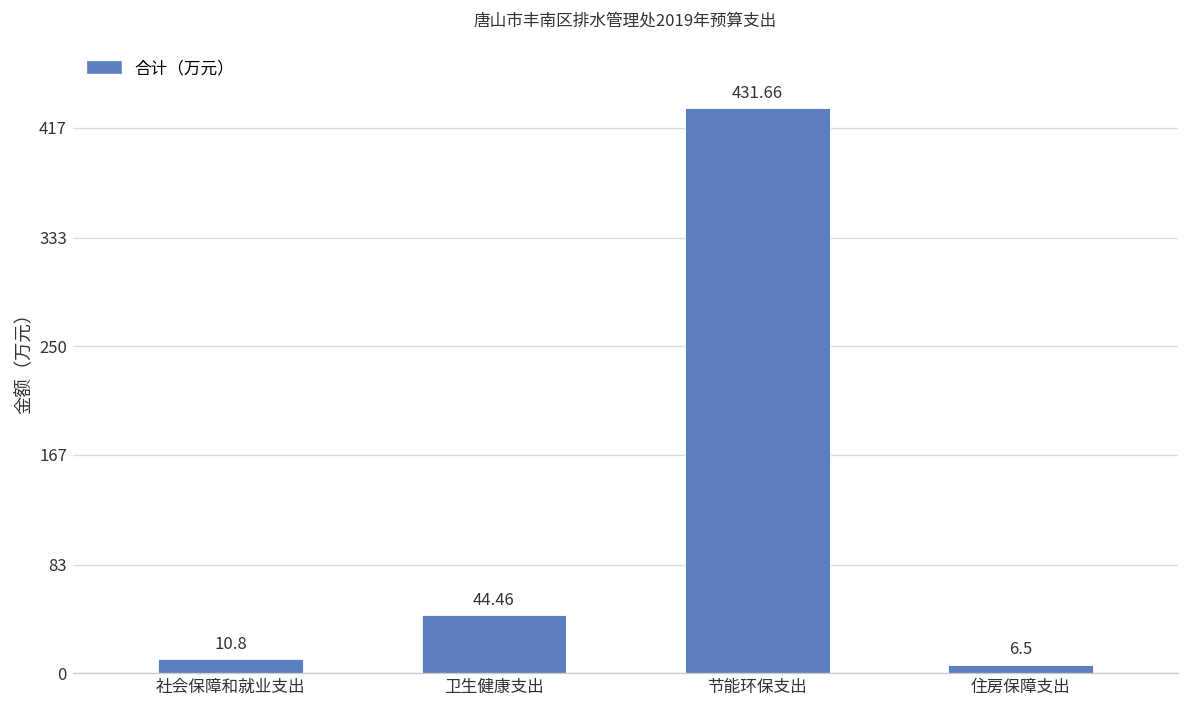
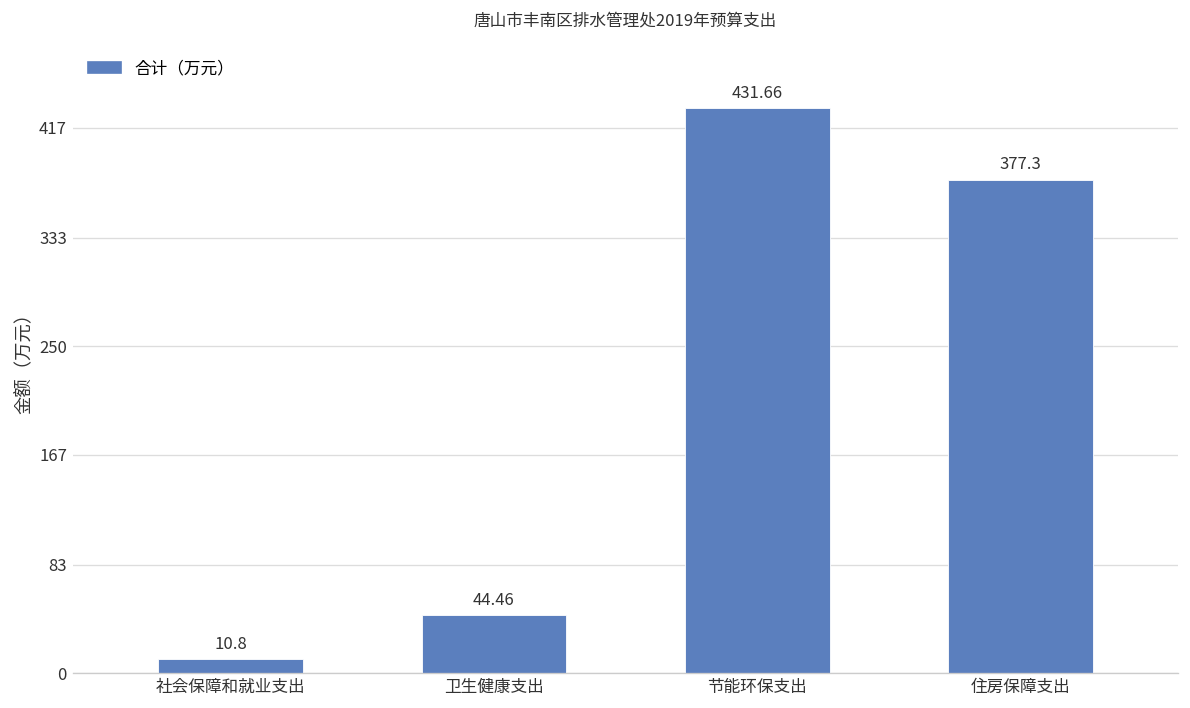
  {
    "社会保障和就业支出": 10.8,
    "卫生健康支出": 44.46,
    "节能环保支出": 431.66,
-   "住房保障支出": 6.5
+   "住房保障支出": 377.3
  }
